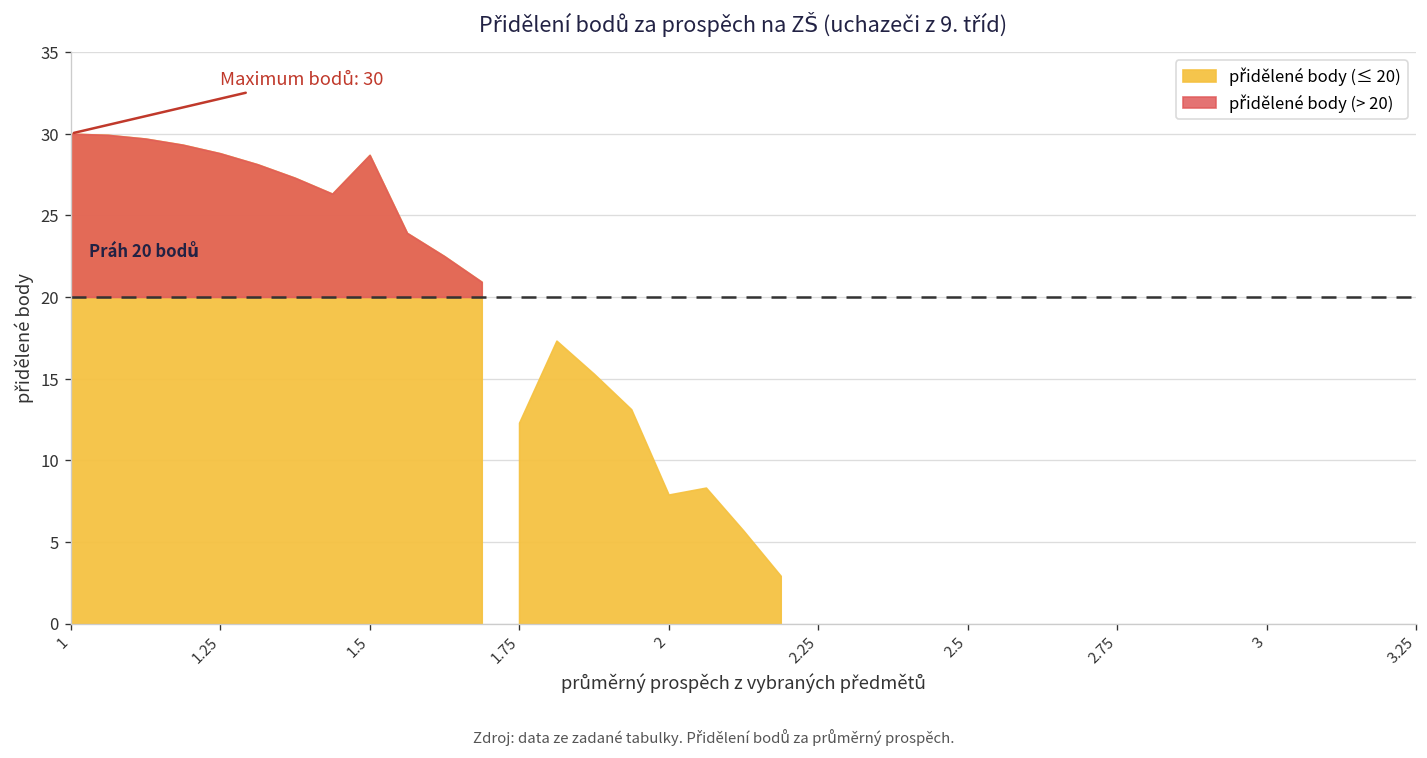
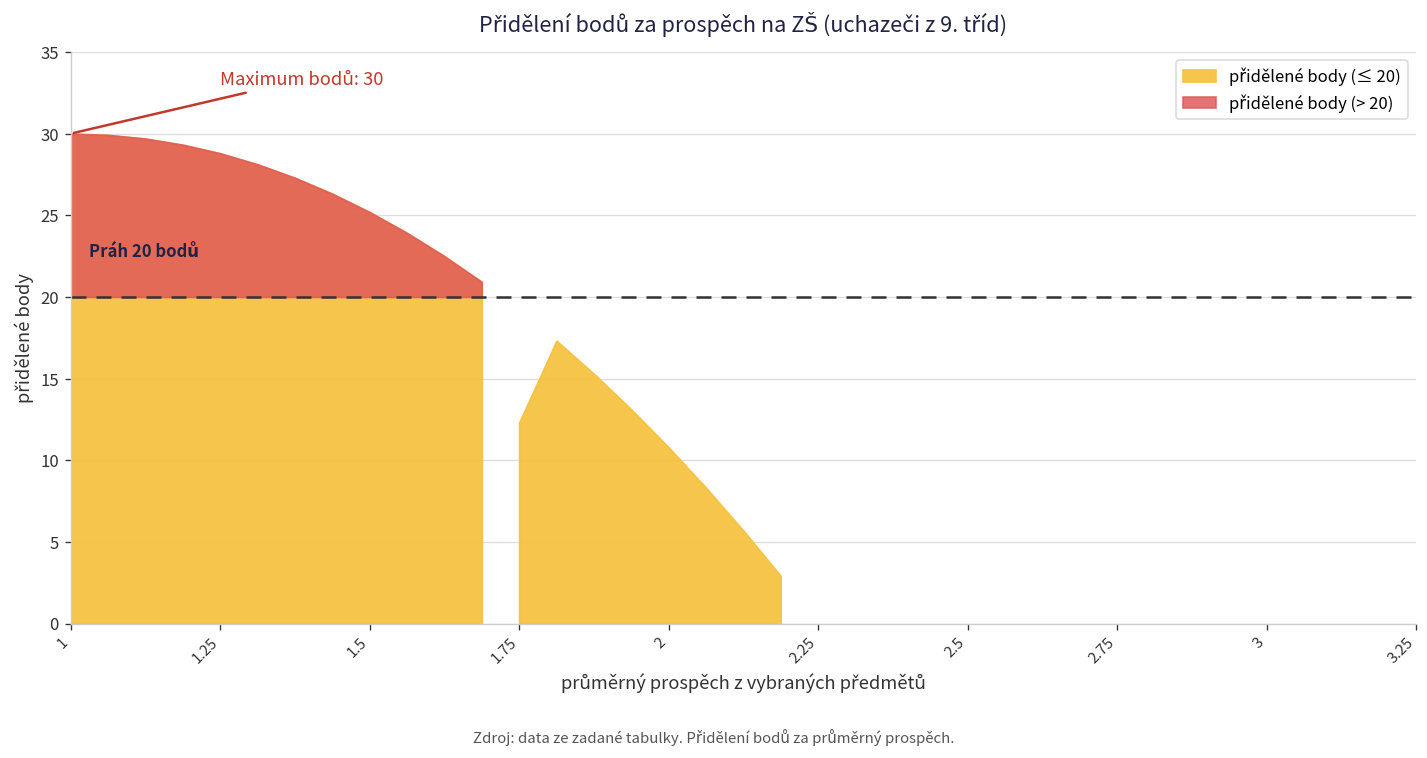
  {
    "přidělené body (≤ 20)": {
      "1.75": 12.3,
-     "2": 7.9
+     "2": 10.8
    },
    "přidělené body (> 20)": {
      "1": 30.0,
      "1.25": 28.8,
-     "1.5": 28.7
+     "1.5": 25.2
    }
  }
